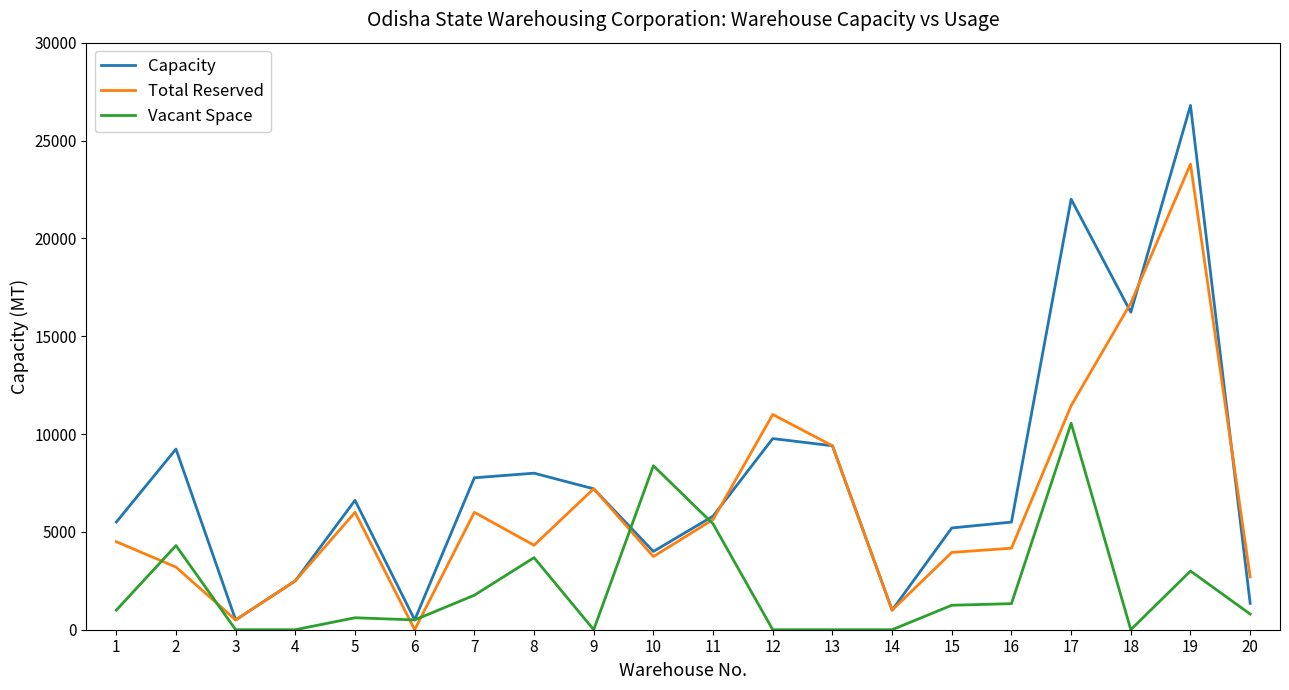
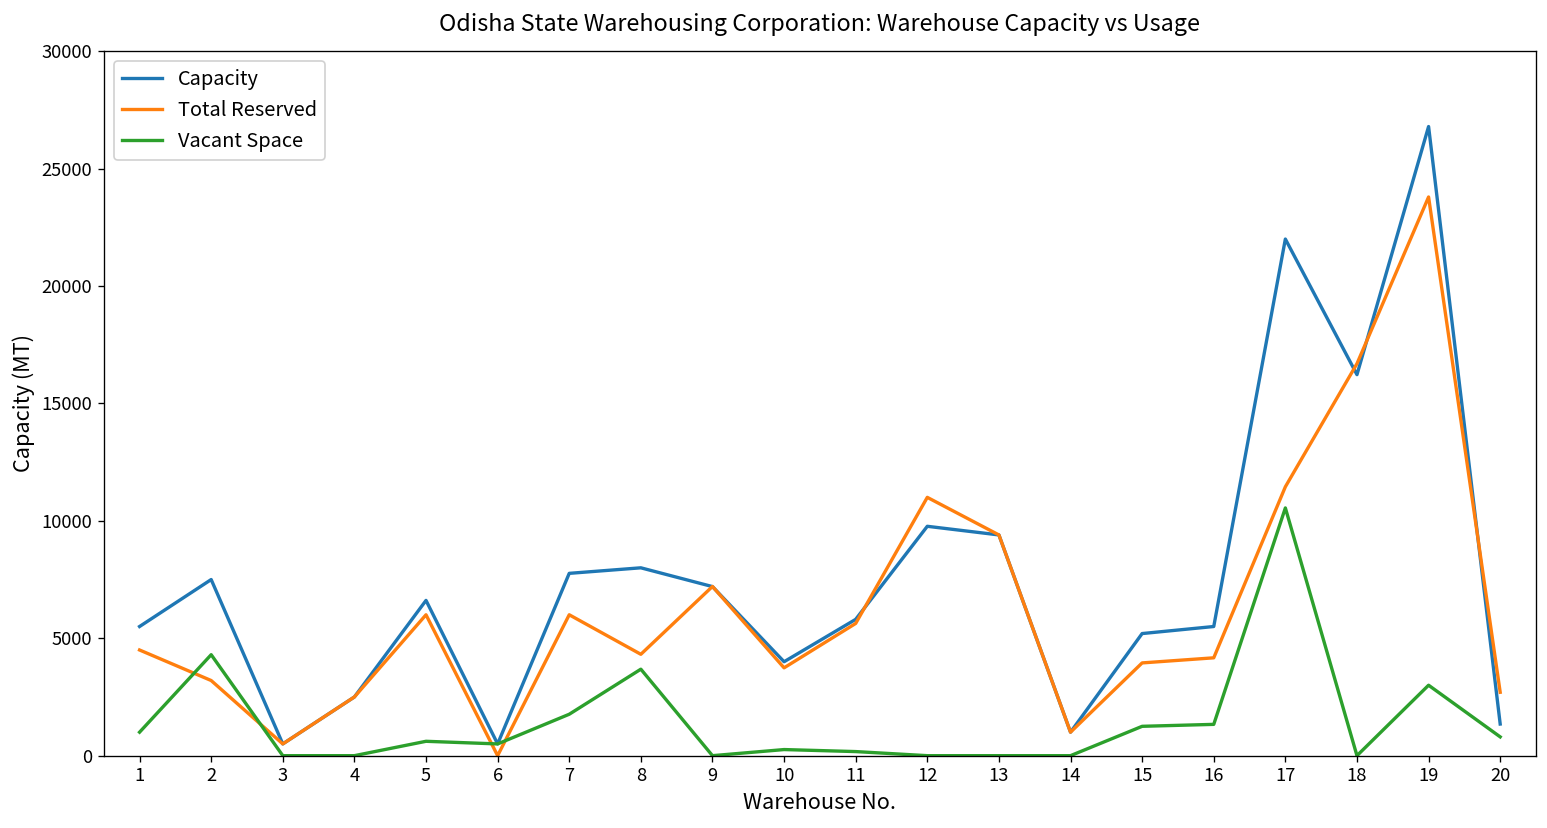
  {
    "Capacity": {
      "1": 5500,
-     "2": 9200,
+     "2": 7500,
      "5": 6600,
      "7": 7800,
      "8": 8000,
      "10": 4000,
      "11": 5800,
      "12": 9800,
      "15": 5200,
      "16": 5500,
      "17": 22000,
      "18": 16200,
      "19": 26800,
      "20": 1300
    },
    "Total Reserved": {
      "1": 4500,
      "2": 3200,
      "5": 6000,
      "6": 0,
      "7": 6000,
      "8": 4300,
      "10": 3700,
      "11": 5600,
      "12": 11000,
      "15": 4000,
      "16": 4200,
      "17": 11500,
      "18": 16700,
      "19": 23800,
      "20": 2700
    },
    "Vacant Space": {
      "1": 1000,
      "2": 4300,
      "3": 0,
      "4": 0,
      "5": 600,
      "7": 1800,
      "8": 3700,
      "9": 0,
-     "10": 8400,
-     "11": 5400,
+     "10": 300,
+     "11": 200,
      "12": 0,
      "13": 0,
      "14": 0,
      "15": 1300,
      "16": 1300,
      "17": 10600,
      "18": 0,
      "19": 3000,
      "20": 800
    }
  }
